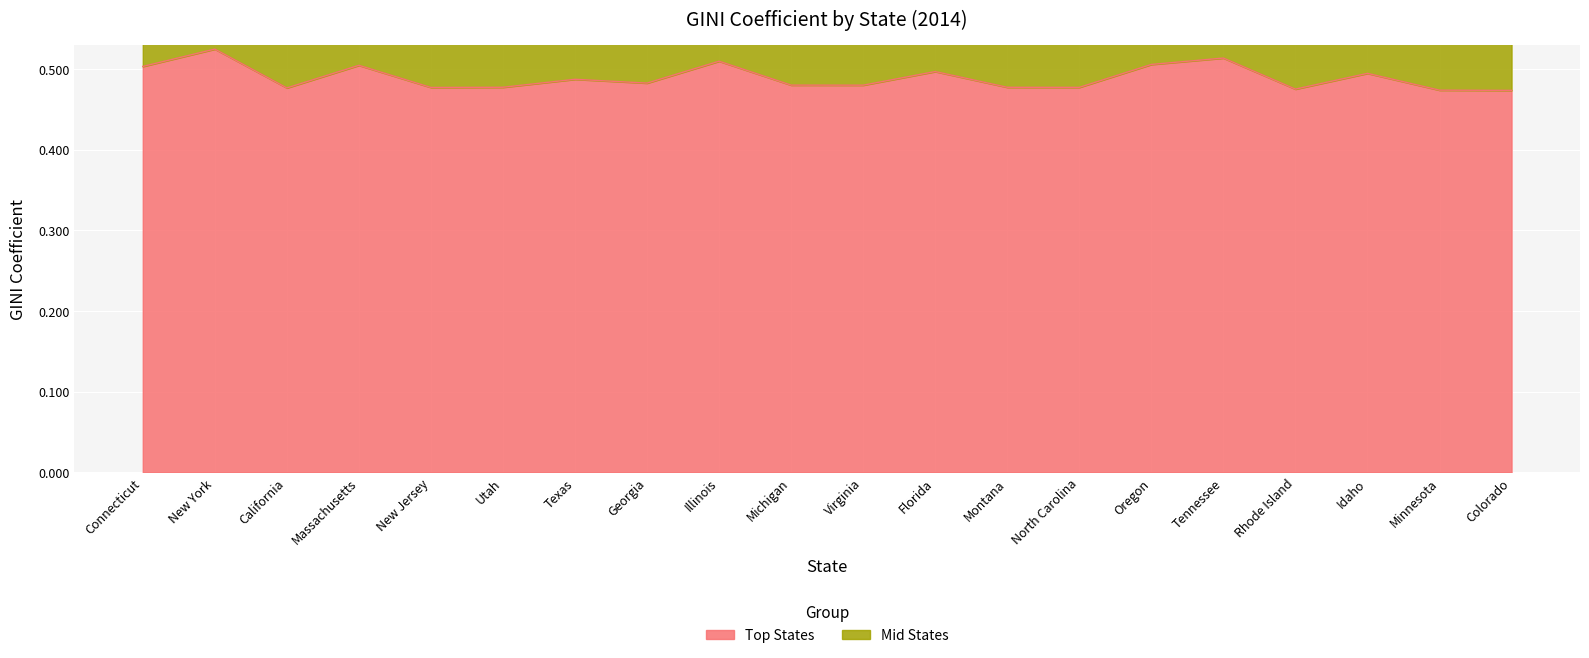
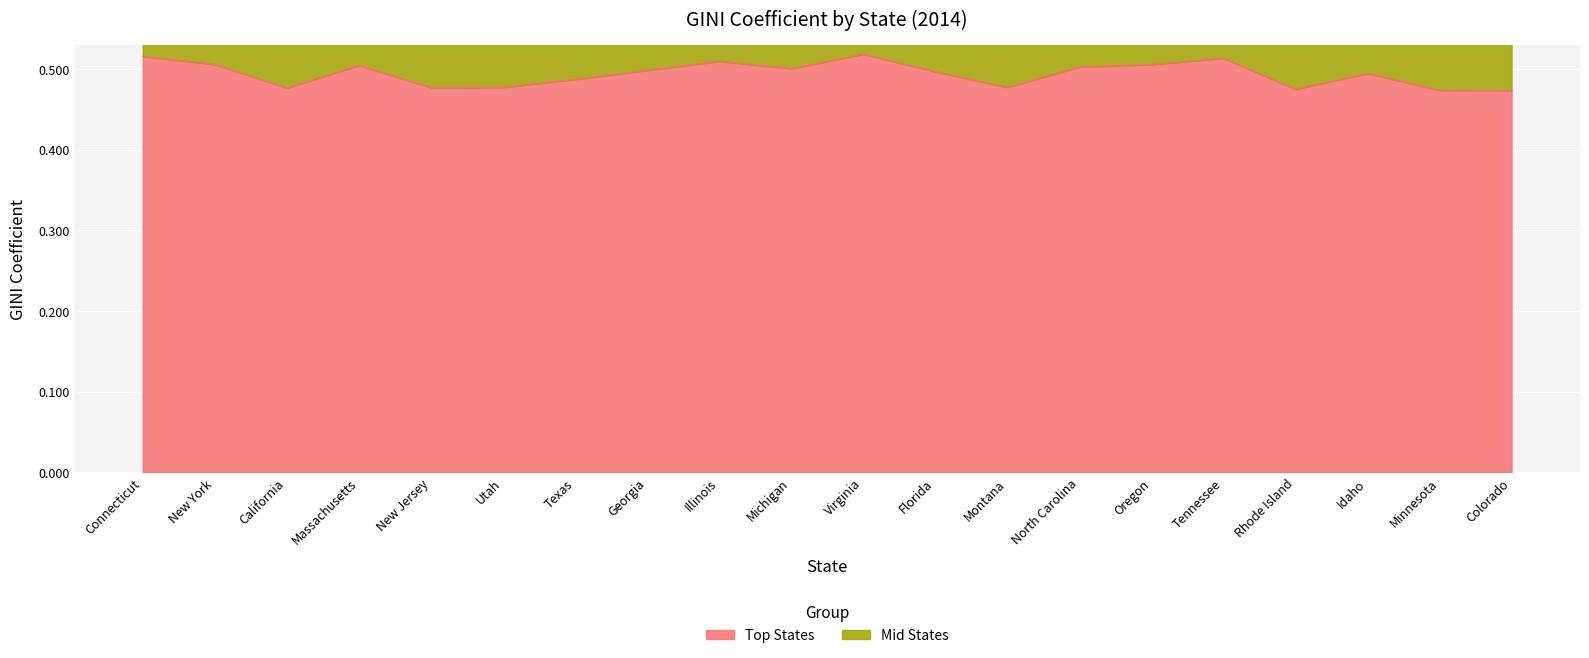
  {
    "Top States": {
-     "Connecticut": 0.50,
-     "New York": 0.52,
+     "Connecticut": 0.52,
+     "New York": 0.51,
      "California": 0.48,
      "Massachusetts": 0.50,
      "New Jersey": 0.48,
      "Utah": 0.48,
      "Texas": 0.49,
-     "Georgia": 0.48,
+     "Georgia": 0.50,
      "Illinois": 0.51,
-     "Michigan": 0.48,
-     "Virginia": 0.48,
+     "Michigan": 0.50,
+     "Virginia": 0.52,
      "Florida": 0.50,
      "Montana": 0.48,
-     "North Carolina": 0.48,
+     "North Carolina": 0.50,
      "Oregon": 0.51,
      "Tennessee": 0.51,
      "Rhode Island": 0.48,
      "Idaho": 0.49,
      "Minnesota": 0.47,
      "Colorado": 0.47
    }
  }
